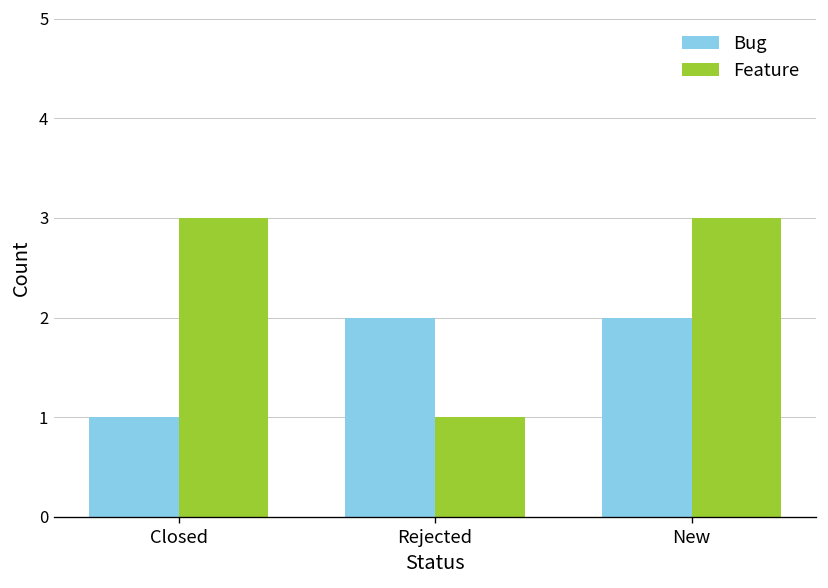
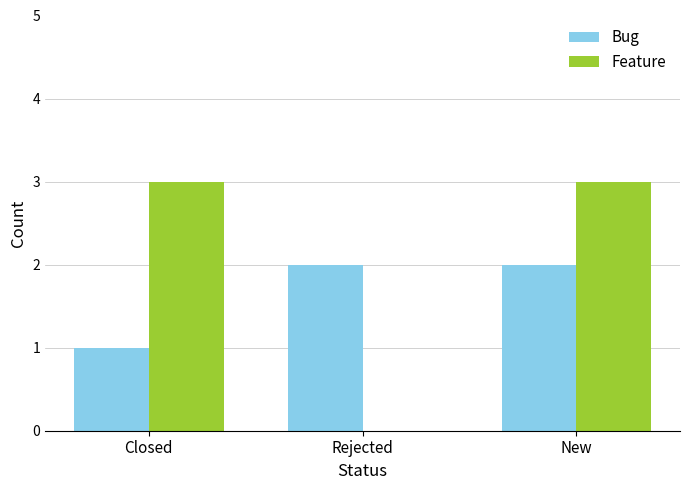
  {
    "Bug": {
      "Closed": 1,
      "Rejected": 2,
      "New": 2
    },
    "Feature": {
      "Closed": 3,
-     "Rejected": 1,
+     "Rejected": 0,
      "New": 3
    }
  }
